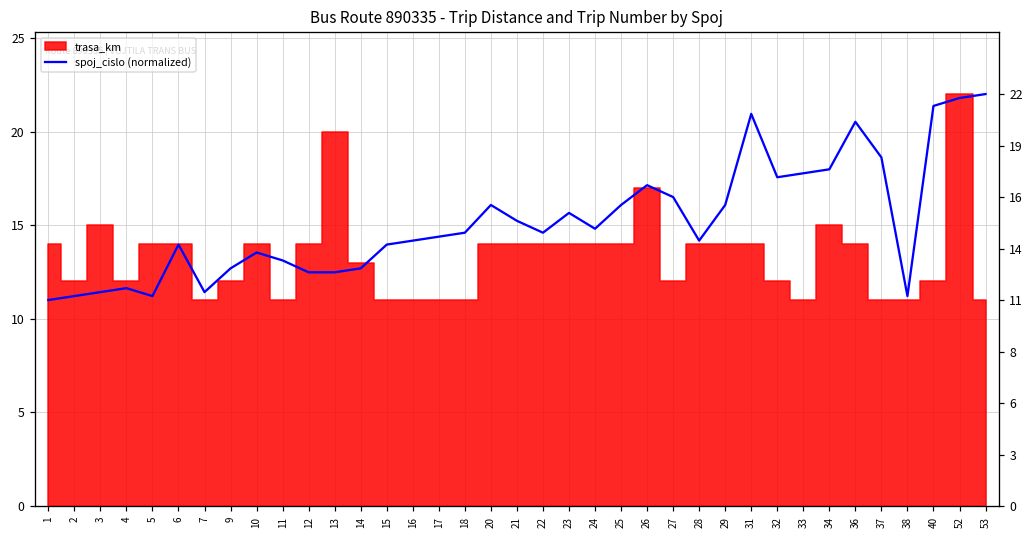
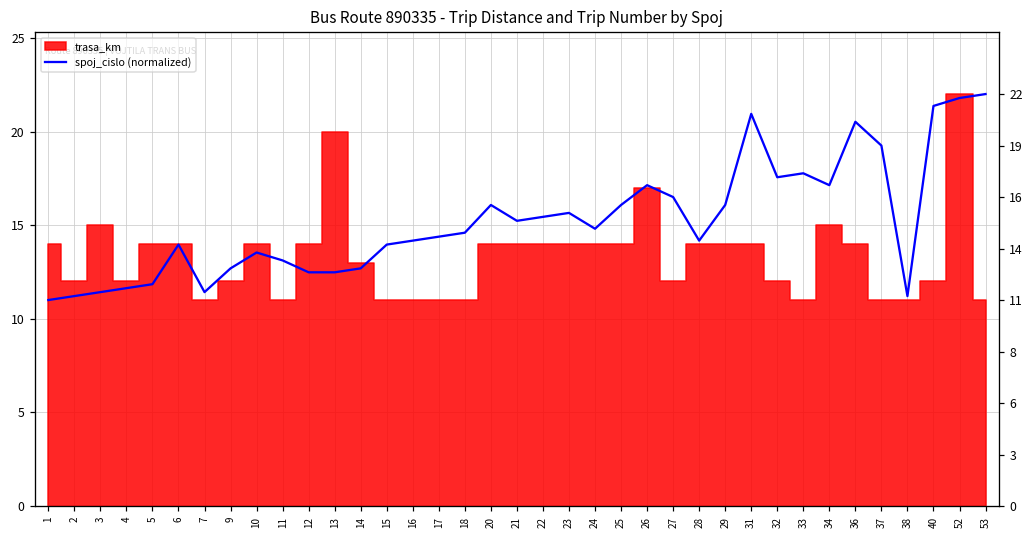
  {
    "spoj_cislo (normalized)": {
      "1": 11.0,
      "2": 11.2,
      "3": 11.4,
      "4": 11.6,
-     "5": 11.2,
+     "5": 11.8,
      "6": 14.0,
      "7": 11.4,
      "9": 12.7,
      "10": 13.5,
      "11": 13.1,
      "12": 12.5,
      "13": 12.5,
      "14": 12.7,
      "15": 14.0,
      "16": 14.2,
      "17": 14.4,
      "18": 14.6,
      "20": 16.1,
      "21": 15.2,
-     "22": 14.6,
+     "22": 15.4,
      "23": 15.7,
      "24": 14.8,
      "25": 16.1,
      "26": 17.1,
      "27": 16.5,
      "28": 14.2,
      "29": 16.1,
      "31": 20.9,
      "32": 17.6,
      "33": 17.8,
-     "34": 18.0,
+     "34": 17.1,
      "36": 20.5,
-     "37": 18.6,
+     "37": 19.3,
      "38": 11.2,
      "40": 21.4,
      "52": 21.8,
      "53": 22.0
    }
  }
